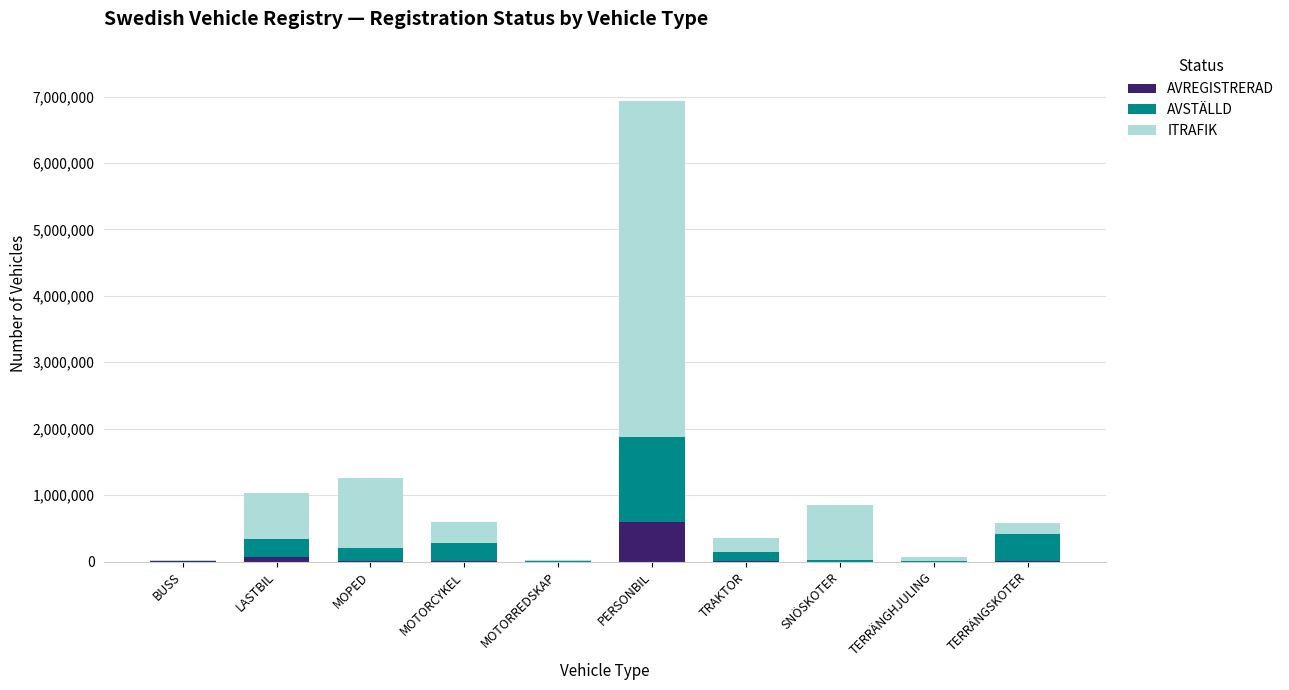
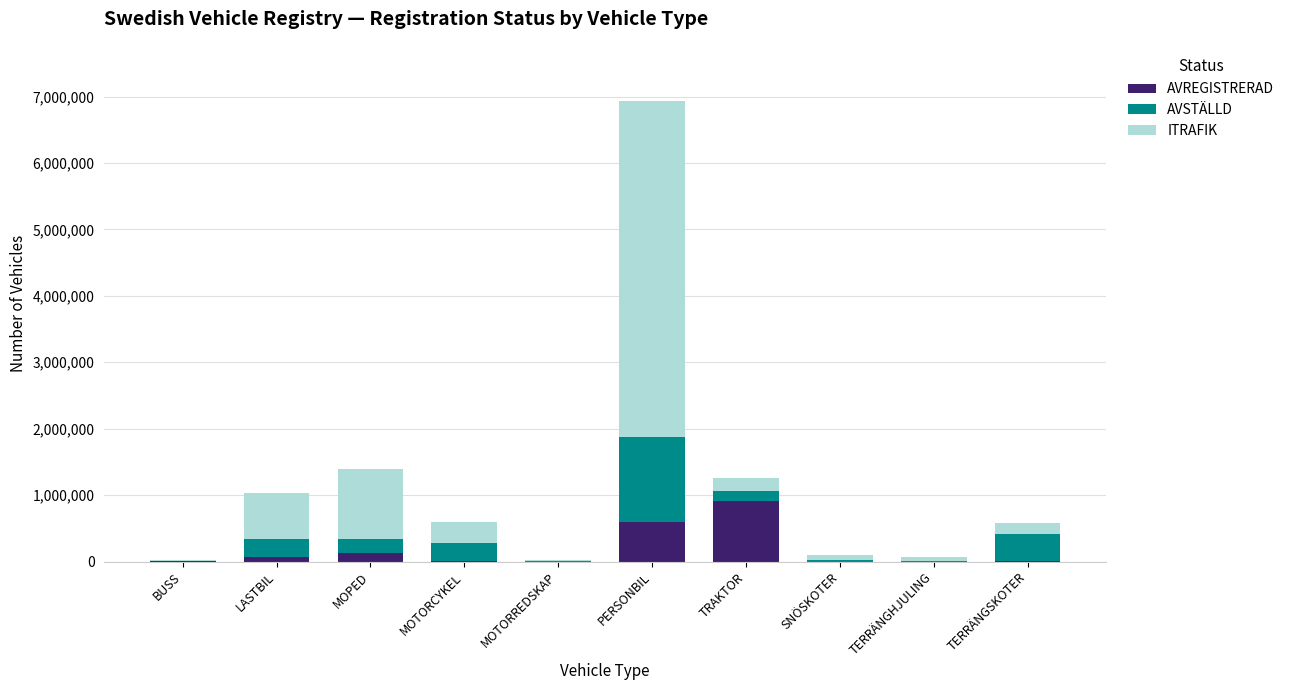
  {
    "AVREGISTRERAD": {
      "LASTBIL": "100,000",
-     "MOPED": "0",
+     "MOPED": "100,000",
      "PERSONBIL": "600,000",
-     "TRAKTOR": "0"
+     "TRAKTOR": "900,000"
    },
    "AVSTÄLLD": {
      "LASTBIL": "300,000",
      "MOPED": "200,000",
      "MOTORCYKEL": "300,000",
      "PERSONBIL": "1,300,000",
      "TRAKTOR": "100,000",
      "TERRÄNGSKOTER": "400,000"
    },
    "ITRAFIK": {
      "LASTBIL": "700,000",
      "MOPED": "1,100,000",
      "MOTORCYKEL": "300,000",
      "PERSONBIL": "5,100,000",
      "TRAKTOR": "200,000",
-     "SNÖSKOTER": "800,000",
+     "SNÖSKOTER": "100,000",
      "TERRÄNGHJULING": "100,000",
      "TERRÄNGSKOTER": "200,000"
    }
  }
